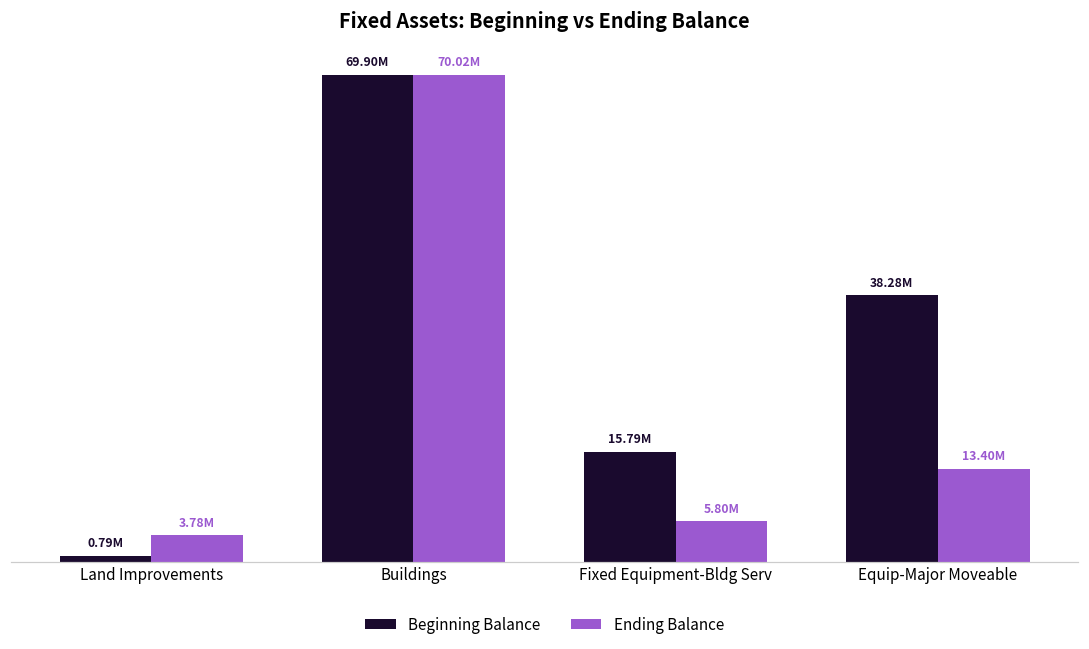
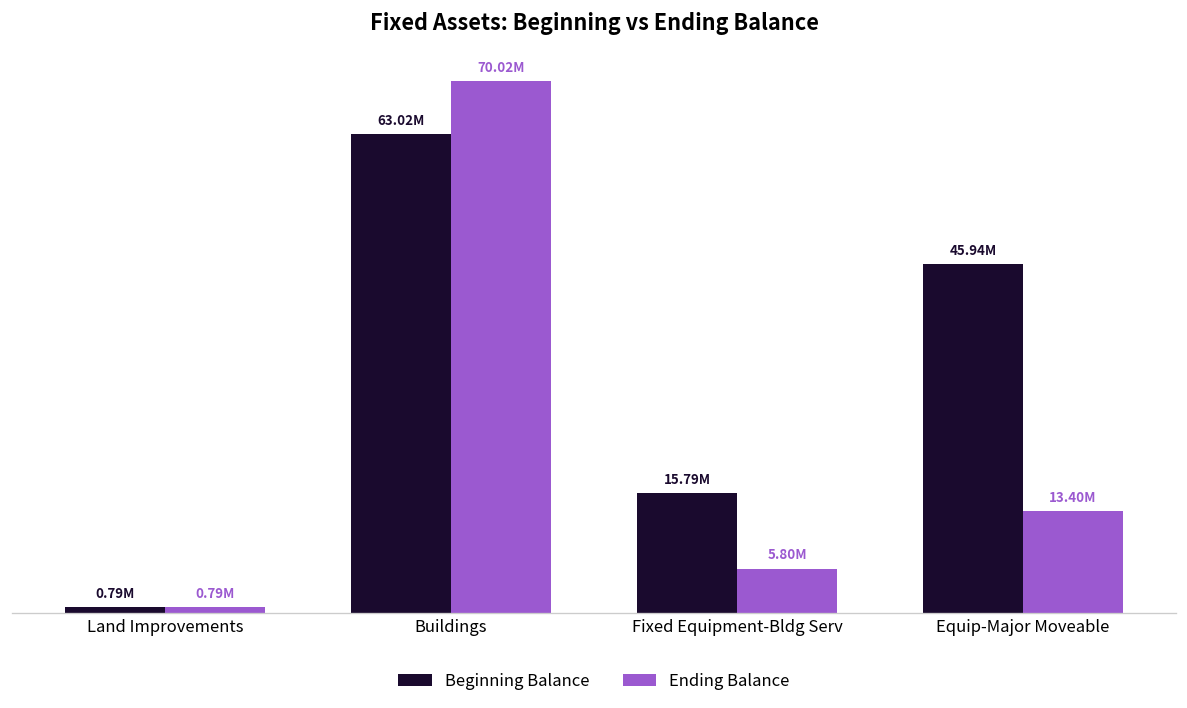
  {
    "Beginning Balance": {
      "Land Improvements": "0.79M",
-     "Buildings": "69.90M",
+     "Buildings": "63.02M",
      "Fixed Equipment-Bldg Serv": "15.79M",
-     "Equip-Major Moveable": "38.28M"
+     "Equip-Major Moveable": "45.94M"
    },
    "Ending Balance": {
-     "Land Improvements": "3.78M",
+     "Land Improvements": "0.79M",
      "Buildings": "70.02M",
      "Fixed Equipment-Bldg Serv": "5.80M",
      "Equip-Major Moveable": "13.40M"
    }
  }
